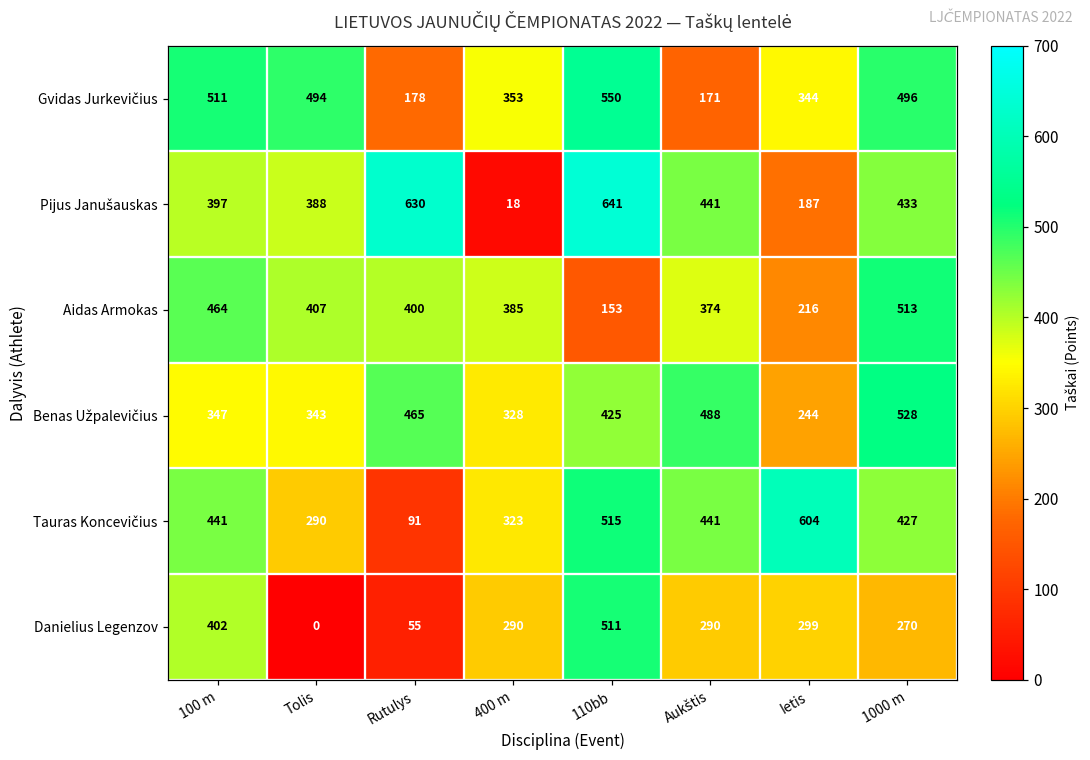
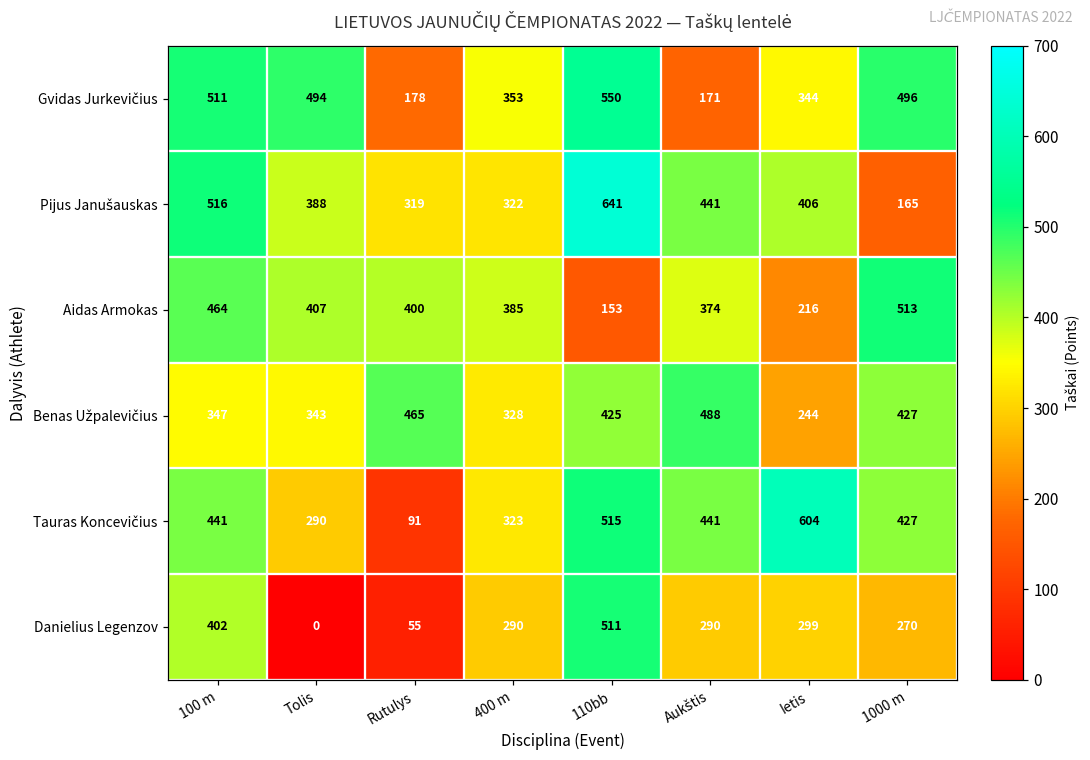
  {
    "Gvidas Jurkevičius": {
      "100 m": 511,
      "Tolis": 494,
      "Rutulys": 178,
      "400 m": 353,
      "110bb": 550,
      "Aukštis": 171,
      "Ietis": 344,
      "1000 m": 496
    },
    "Pijus Janušauskas": {
-     "100 m": 397,
+     "100 m": 516,
      "Tolis": 388,
-     "Rutulys": 630,
-     "400 m": 18,
+     "Rutulys": 319,
+     "400 m": 322,
      "110bb": 641,
      "Aukštis": 441,
-     "Ietis": 187,
-     "1000 m": 433
+     "Ietis": 406,
+     "1000 m": 165
    },
    "Aidas Armokas": {
      "100 m": 464,
      "Tolis": 407,
      "Rutulys": 400,
      "400 m": 385,
      "110bb": 153,
      "Aukštis": 374,
      "Ietis": 216,
      "1000 m": 513
    },
    "Benas Užpalevičius": {
      "100 m": 347,
      "Tolis": 343,
      "Rutulys": 465,
      "400 m": 328,
      "110bb": 425,
      "Aukštis": 488,
      "Ietis": 244,
-     "1000 m": 528
+     "1000 m": 427
    },
    "Tauras Koncevičius": {
      "100 m": 441,
      "Tolis": 290,
      "Rutulys": 91,
      "400 m": 323,
      "110bb": 515,
      "Aukštis": 441,
      "Ietis": 604,
      "1000 m": 427
    },
    "Danielius Legenzov": {
      "100 m": 402,
      "Tolis": 0,
      "Rutulys": 55,
      "400 m": 290,
      "110bb": 511,
      "Aukštis": 290,
      "Ietis": 299,
      "1000 m": 270
    }
  }
